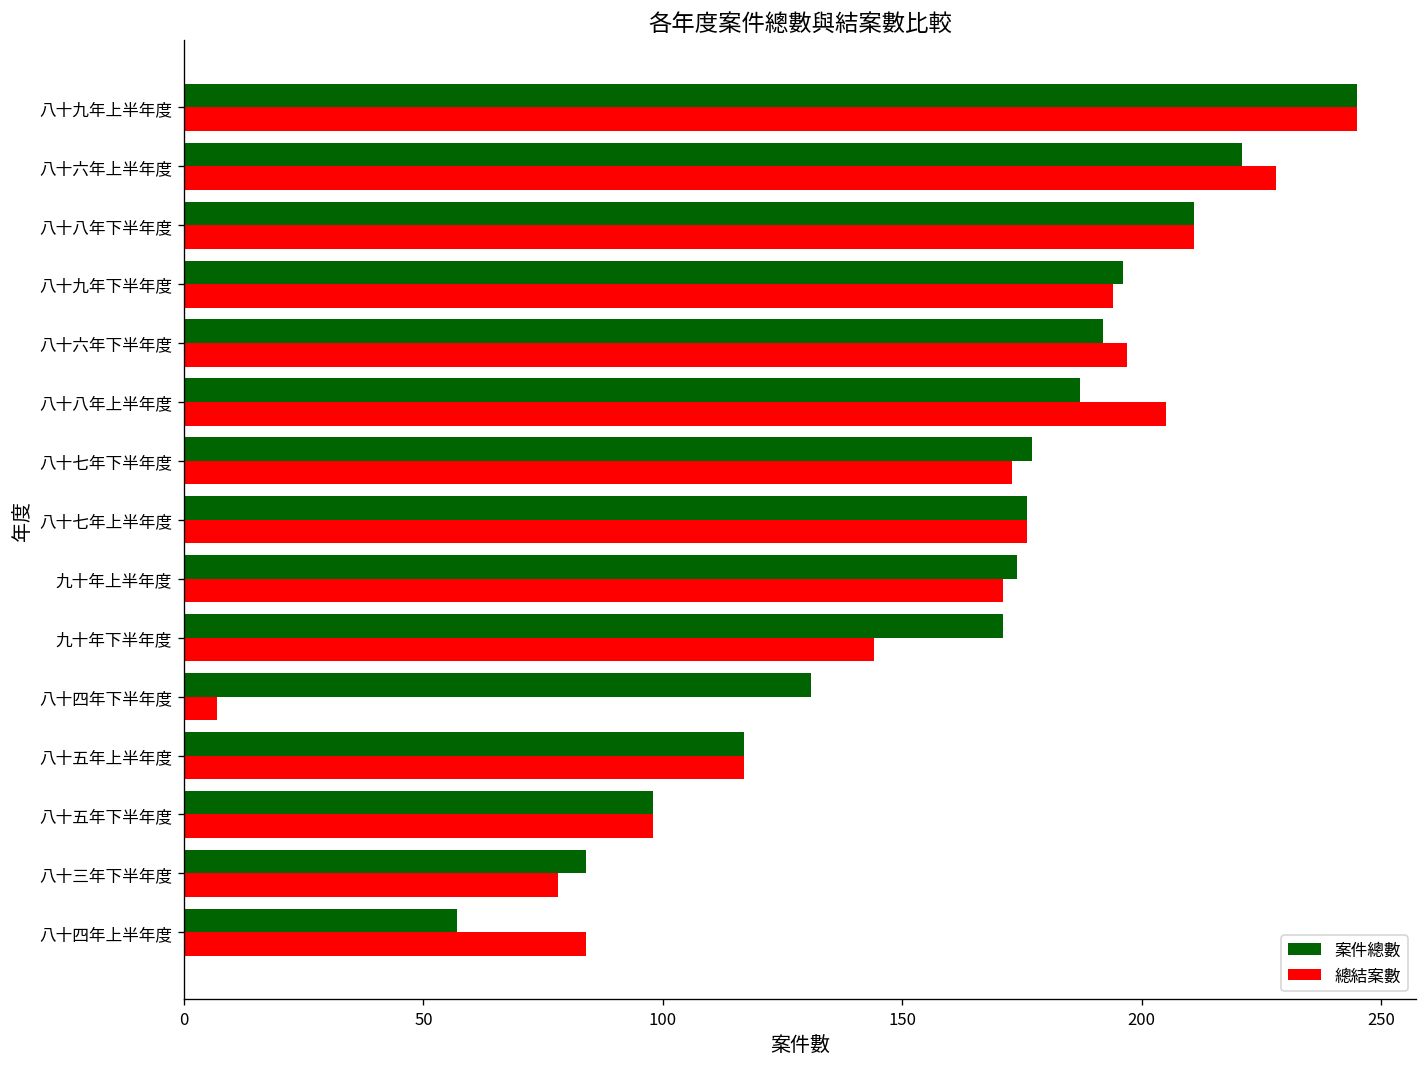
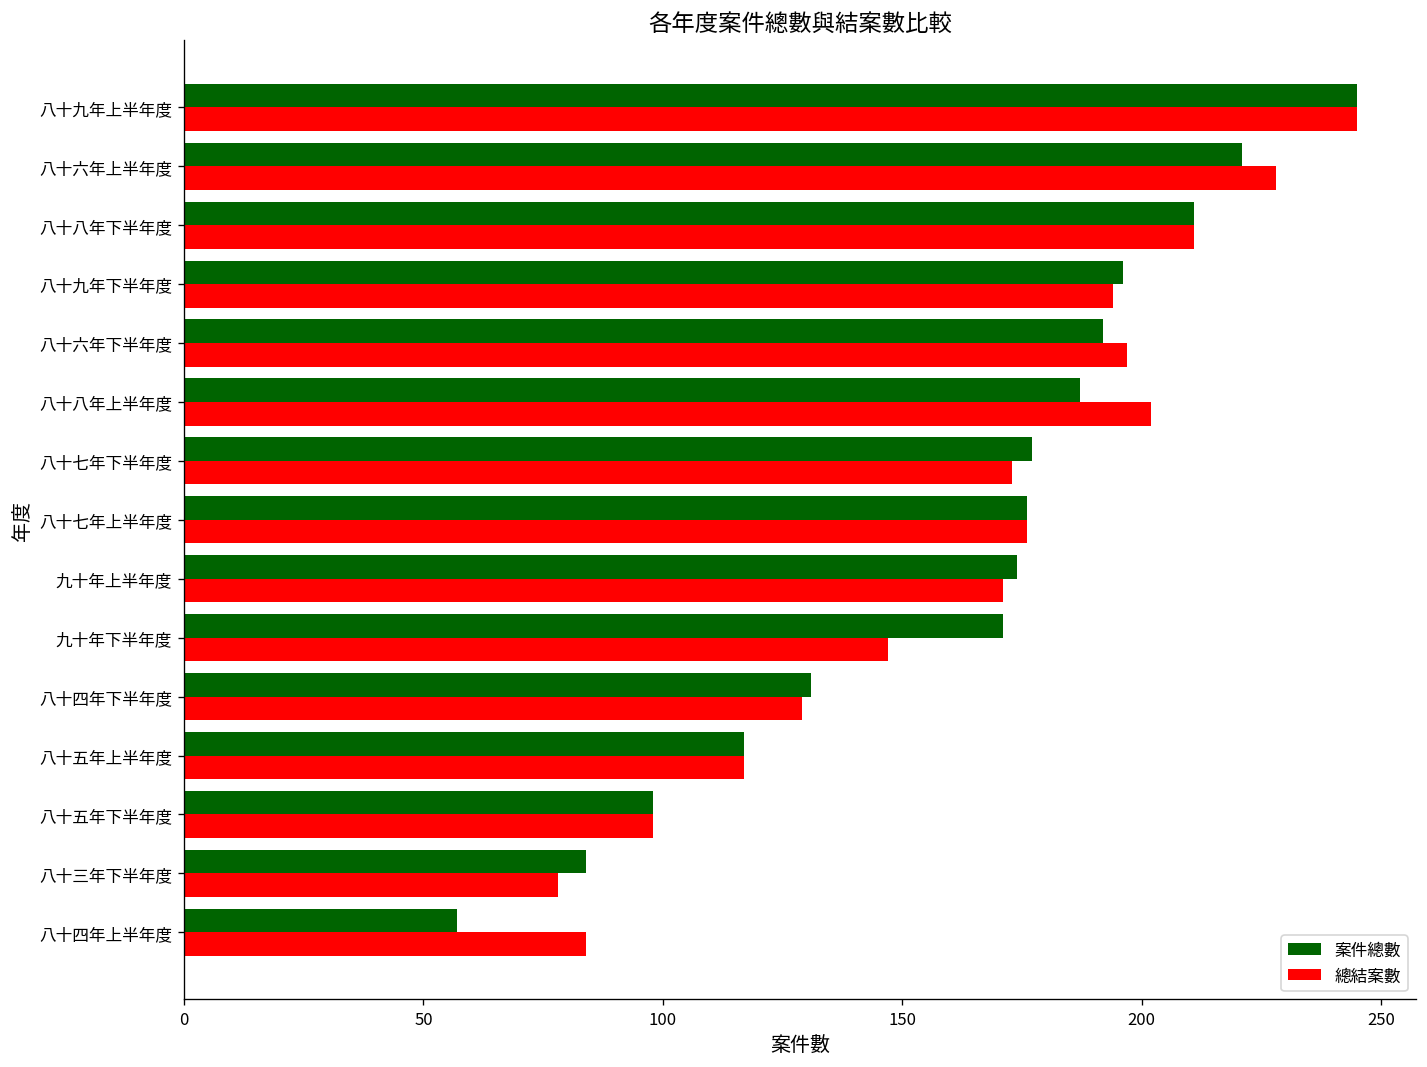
  {
    "案件總數": {
      "八十九年上半年度": 245,
      "八十六年上半年度": 221,
      "八十八年下半年度": 211,
      "八十九年下半年度": 196,
      "八十六年下半年度": 192,
      "八十八年上半年度": 187,
      "八十七年下半年度": 177,
      "八十七年上半年度": 176,
      "九十年上半年度": 174,
      "九十年下半年度": 171,
      "八十四年下半年度": 131,
      "八十五年上半年度": 117,
      "八十五年下半年度": 98,
      "八十三年下半年度": 84,
      "八十四年上半年度": 57
    },
    "總結案數": {
      "八十九年上半年度": 245,
      "八十六年上半年度": 228,
      "八十八年下半年度": 211,
      "八十九年下半年度": 194,
      "八十六年下半年度": 197,
-     "八十八年上半年度": 205,
+     "八十八年上半年度": 202,
      "八十七年下半年度": 173,
      "八十七年上半年度": 176,
      "九十年上半年度": 171,
-     "九十年下半年度": 144,
-     "八十四年下半年度": 7,
+     "九十年下半年度": 147,
+     "八十四年下半年度": 129,
      "八十五年上半年度": 117,
      "八十五年下半年度": 98,
      "八十三年下半年度": 78,
      "八十四年上半年度": 84
    }
  }
